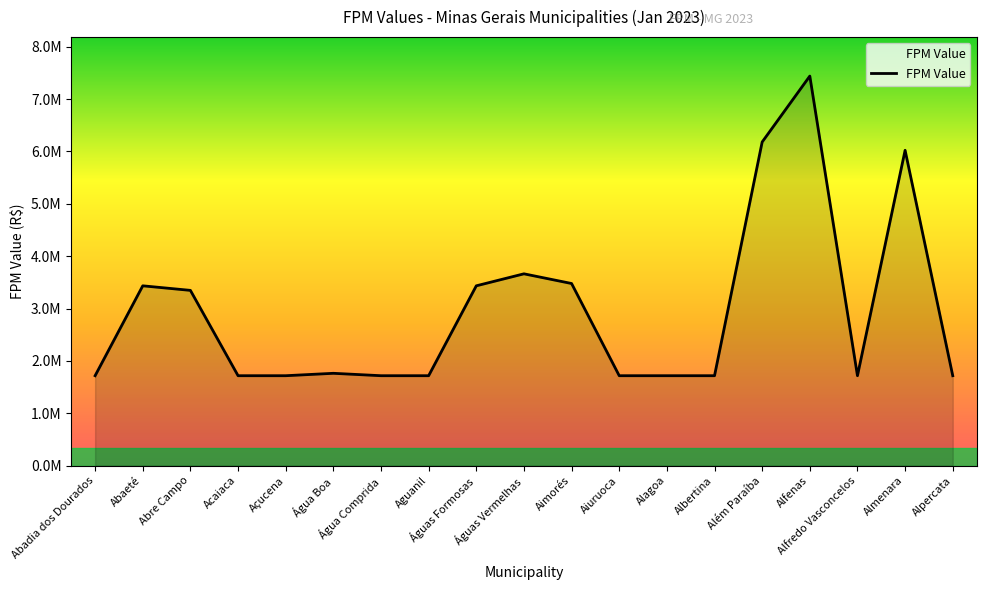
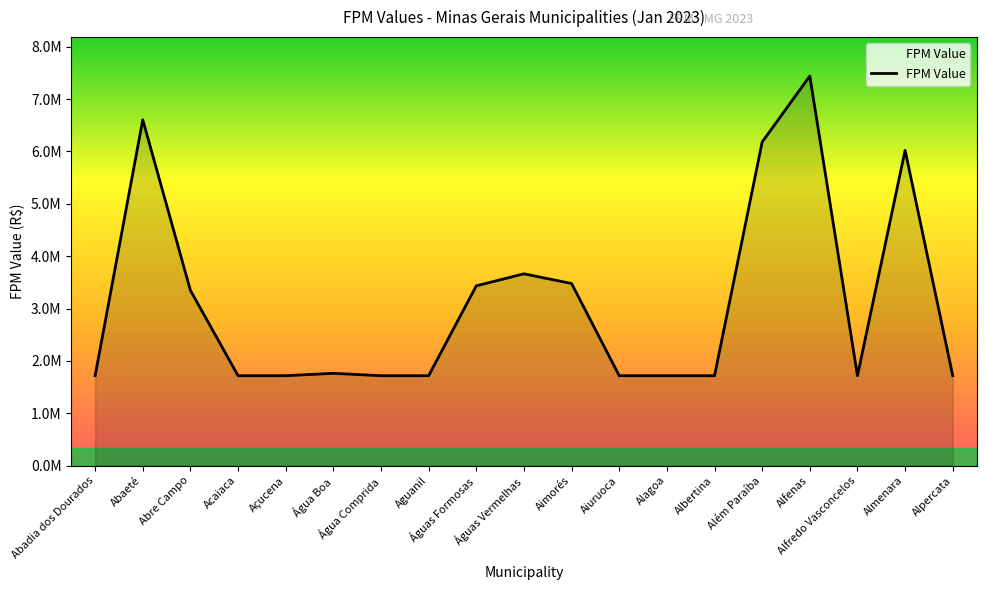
  {
    "Abadia dos Dourados": 1700000,
-   "Abaeté": 3400000,
+   "Abaeté": 6600000,
    "Abre Campo": 3300000,
    "Acaiaca": 1700000,
    "Açucena": 1700000,
    "Água Boa": 1800000,
    "Água Comprida": 1700000,
    "Aguanil": 1700000,
    "Águas Formosas": 3400000,
    "Águas Vermelhas": 3700000,
    "Aimorés": 3500000,
    "Aiuruoca": 1700000,
    "Alagoa": 1700000,
    "Albertina": 1700000,
    "Além Paraíba": 6200000,
    "Alfenas": 7400000,
    "Alfredo Vasconcelos": 1700000,
    "Almenara": 6000000,
    "Alpercata": 1700000
  }
